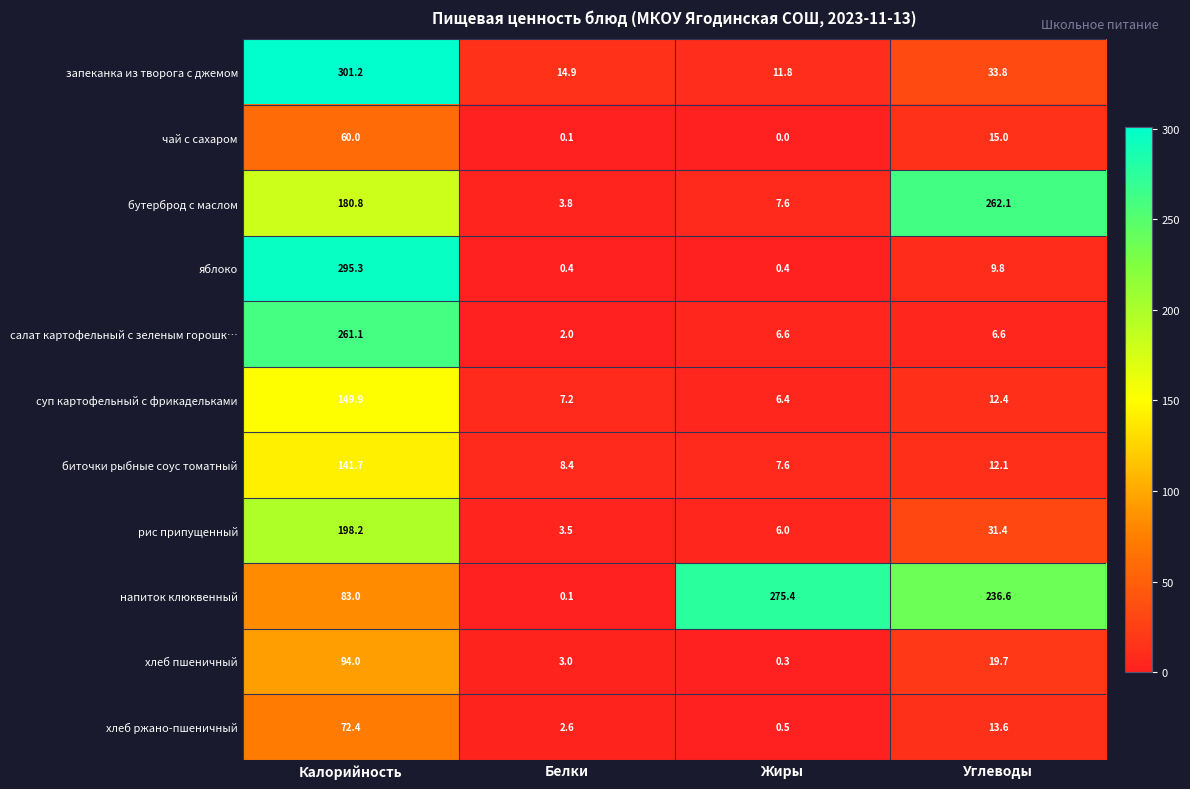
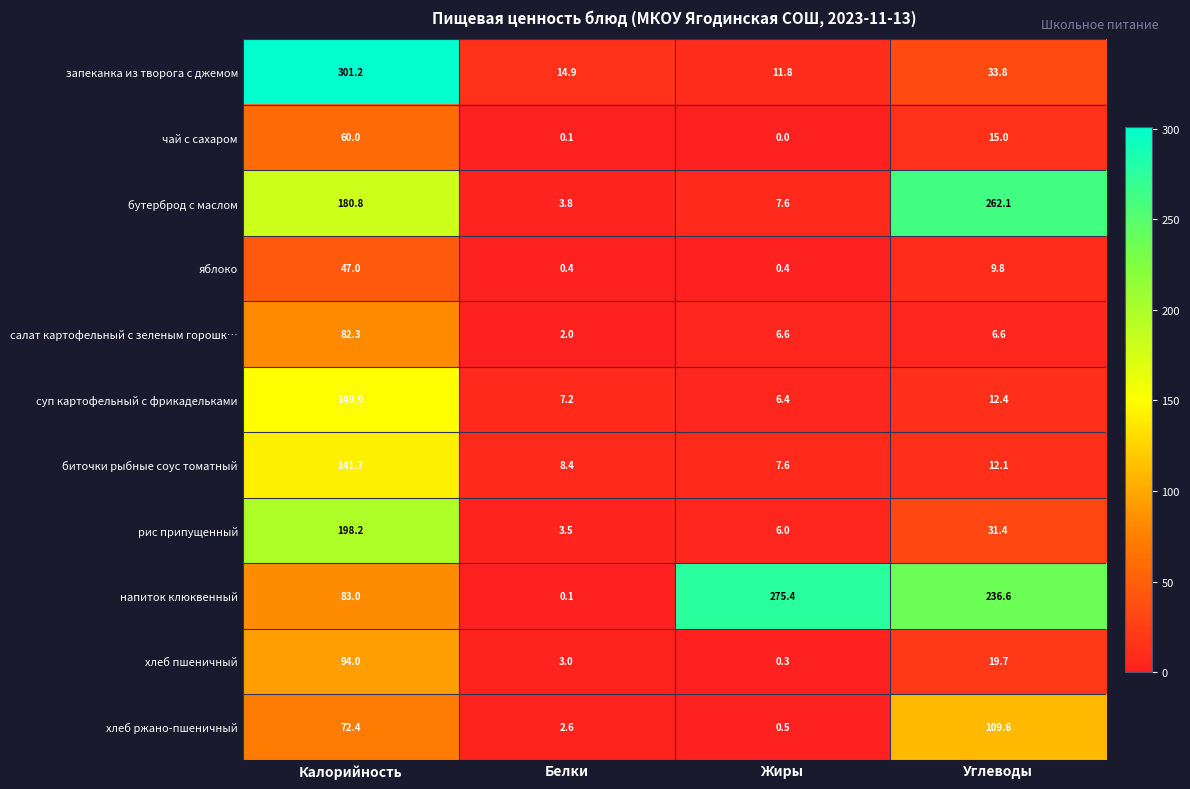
  {
    "запеканка из творога с джемом": {
      "Калорийность": 301.2,
      "Белки": 14.9,
      "Жиры": 11.8,
      "Углеводы": 33.8
    },
    "чай с сахаром": {
      "Калорийность": 60.0,
      "Белки": 0.1,
      "Жиры": 0.0,
      "Углеводы": 15.0
    },
    "бутерброд с маслом": {
      "Калорийность": 180.8,
      "Белки": 3.8,
      "Жиры": 7.6,
      "Углеводы": 262.1
    },
    "яблоко": {
-     "Калорийность": 295.3,
+     "Калорийность": 47.0,
      "Белки": 0.4,
      "Жиры": 0.4,
      "Углеводы": 9.8
    },
    "салат картофельный с зеленым горошк…": {
-     "Калорийность": 261.1,
+     "Калорийность": 82.3,
      "Белки": 2.0,
      "Жиры": 6.6,
      "Углеводы": 6.6
    },
    "суп картофельный с фрикадельками": {
      "Калорийность": 149.9,
      "Белки": 7.2,
      "Жиры": 6.4,
      "Углеводы": 12.4
    },
    "биточки рыбные соус томатный": {
      "Калорийность": 141.7,
      "Белки": 8.4,
      "Жиры": 7.6,
      "Углеводы": 12.1
    },
    "рис припущенный": {
      "Калорийность": 198.2,
      "Белки": 3.5,
      "Жиры": 6.0,
      "Углеводы": 31.4
    },
    "напиток клюквенный": {
      "Калорийность": 83.0,
      "Белки": 0.1,
      "Жиры": 275.4,
      "Углеводы": 236.6
    },
    "хлеб пшеничный": {
      "Калорийность": 94.0,
      "Белки": 3.0,
      "Жиры": 0.3,
      "Углеводы": 19.7
    },
    "хлеб ржано-пшеничный": {
      "Калорийность": 72.4,
      "Белки": 2.6,
      "Жиры": 0.5,
-     "Углеводы": 13.6
+     "Углеводы": 109.6
    }
  }
